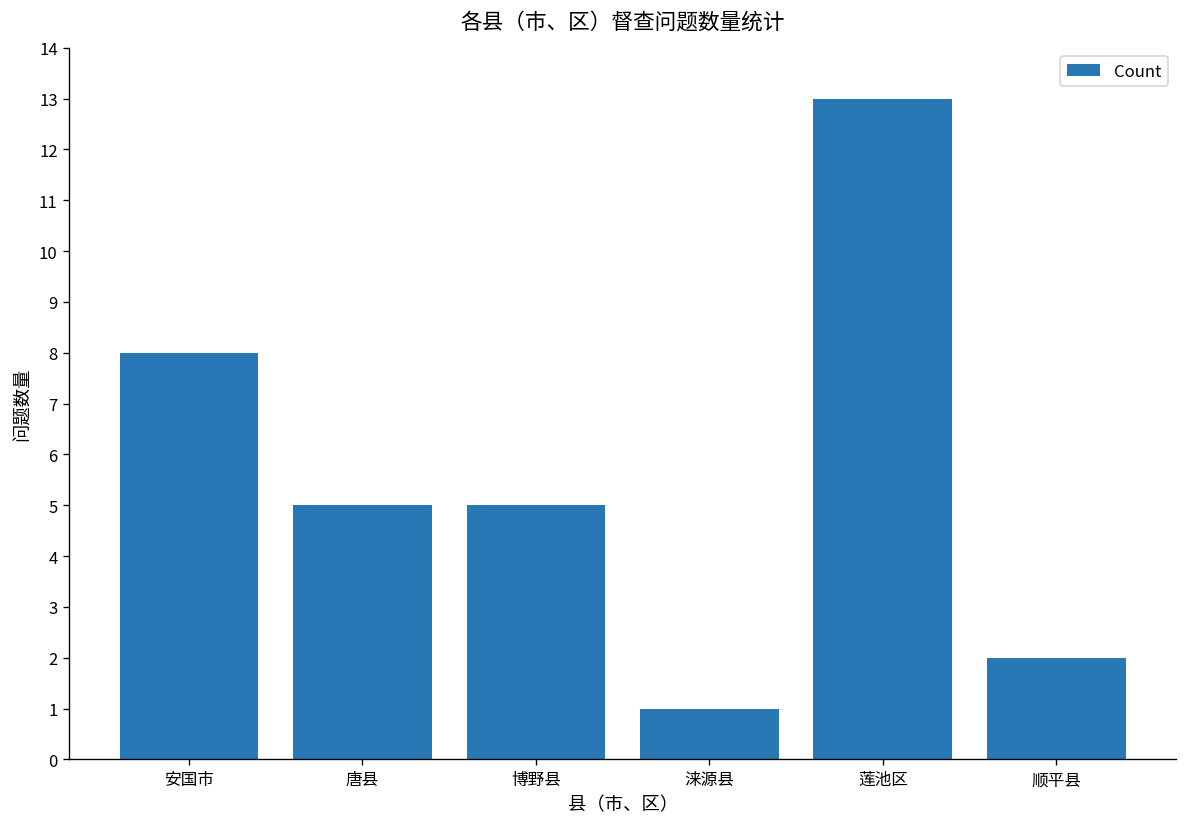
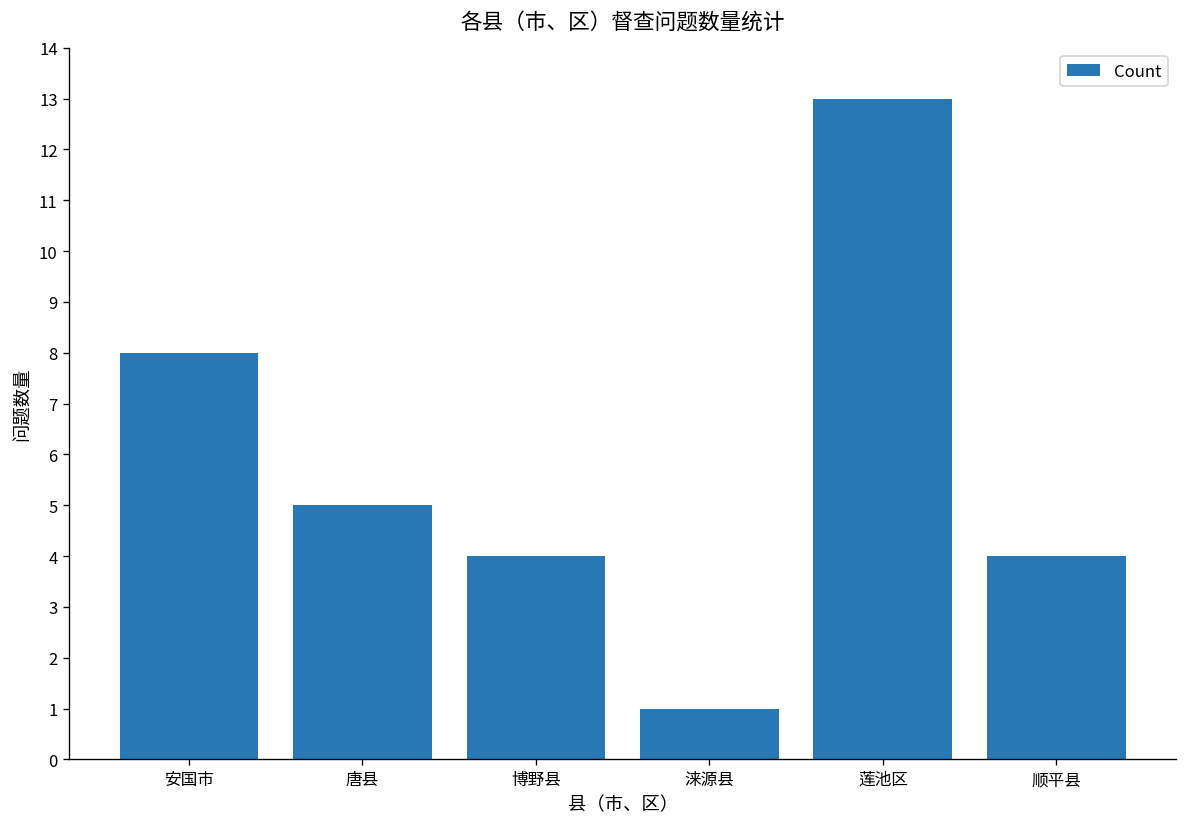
  {
    "安国市": 8,
    "唐县": 5,
-   "博野县": 5,
+   "博野县": 4,
    "涞源县": 1,
    "莲池区": 13,
-   "顺平县": 2
+   "顺平县": 4
  }
